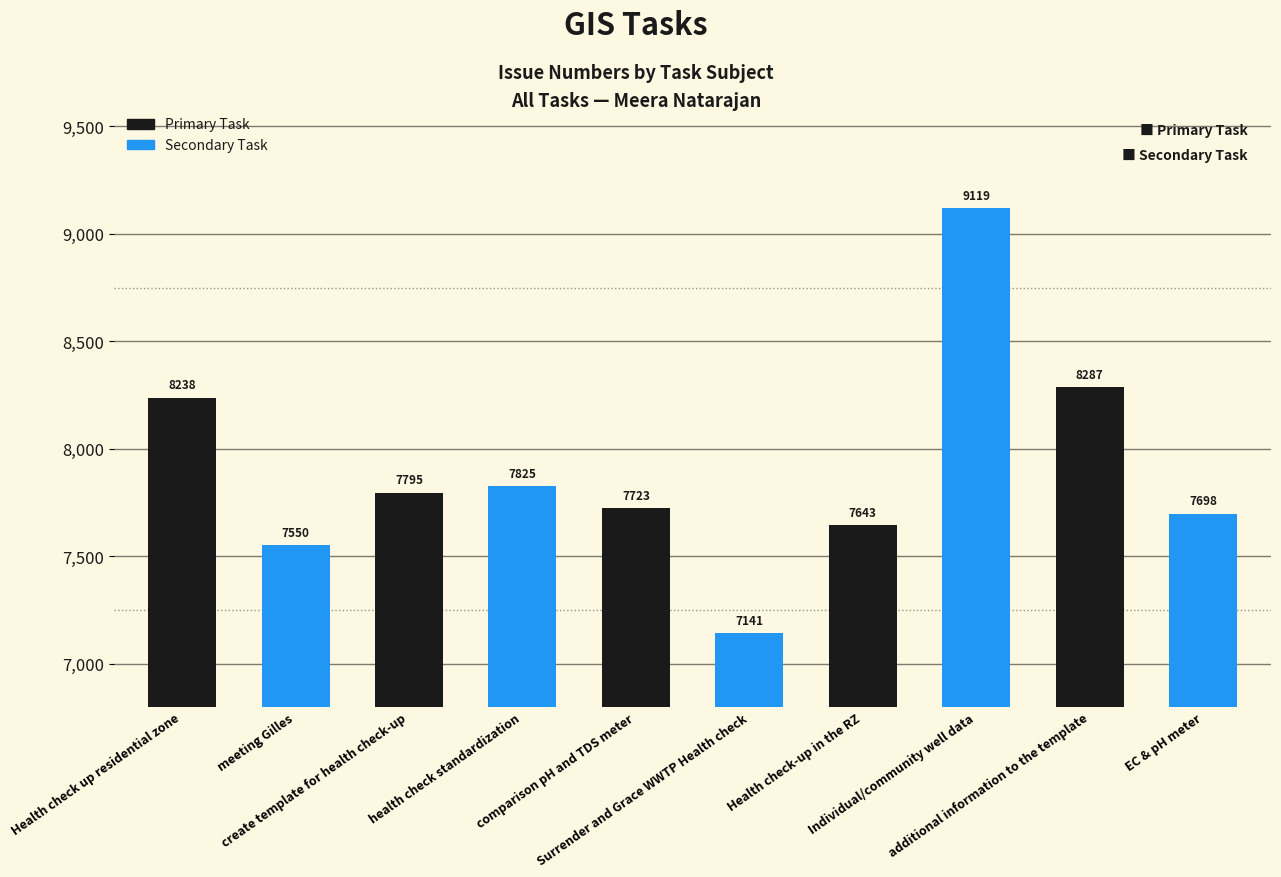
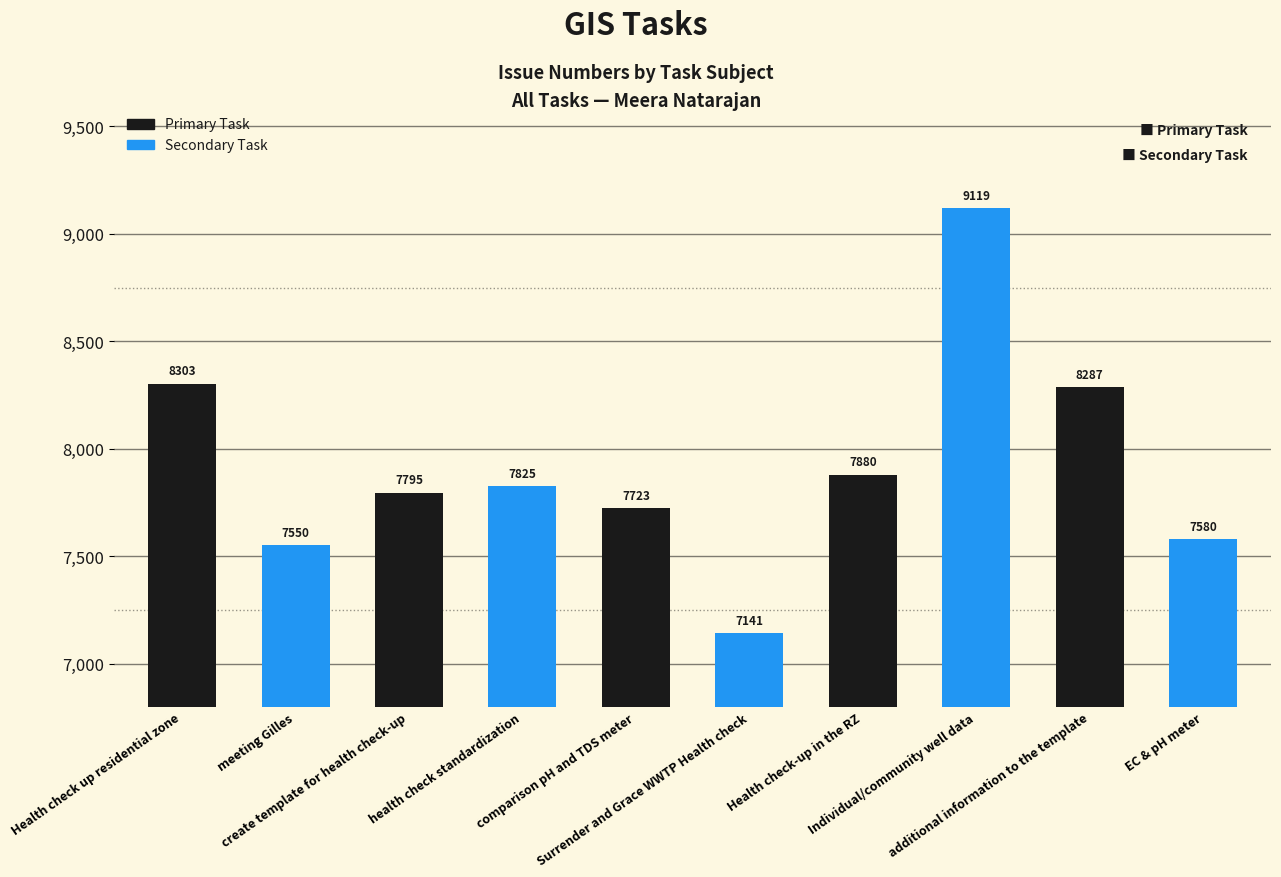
  {
-   "Health check up residential zone": 8238,
+   "Health check up residential zone": 8303,
    "meeting Gilles": 7550,
    "create template for health check-up": 7795,
    "health check standardization": 7825,
    "comparison pH and TDS meter": 7723,
    "Surrender and Grace WWTP Health check": 7141,
-   "Health check-up in the RZ": 7643,
+   "Health check-up in the RZ": 7880,
    "Individual/community well data": 9119,
    "additional information to the template": 8287,
-   "EC & pH meter": 7698
+   "EC & pH meter": 7580
  }
